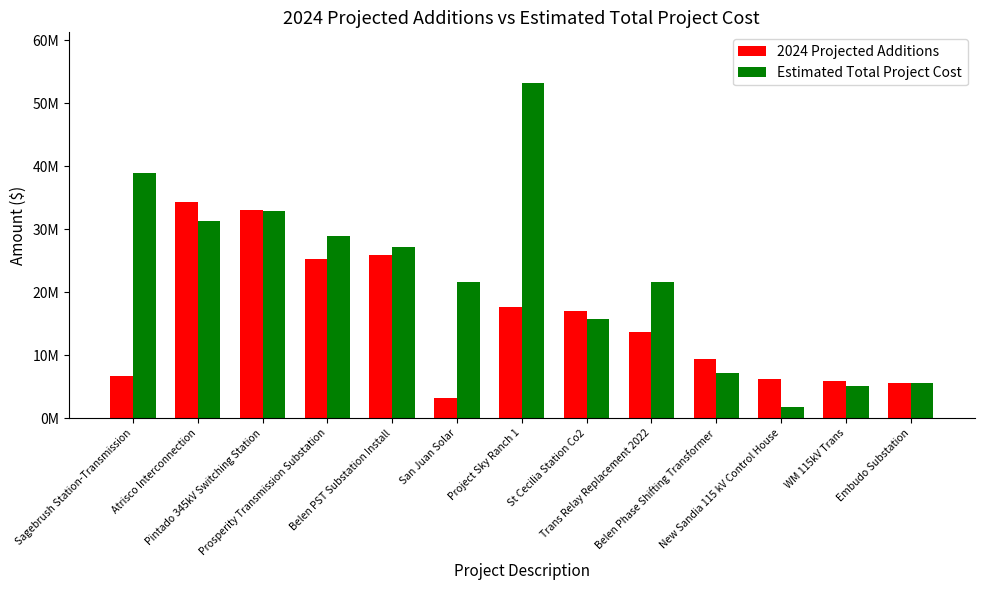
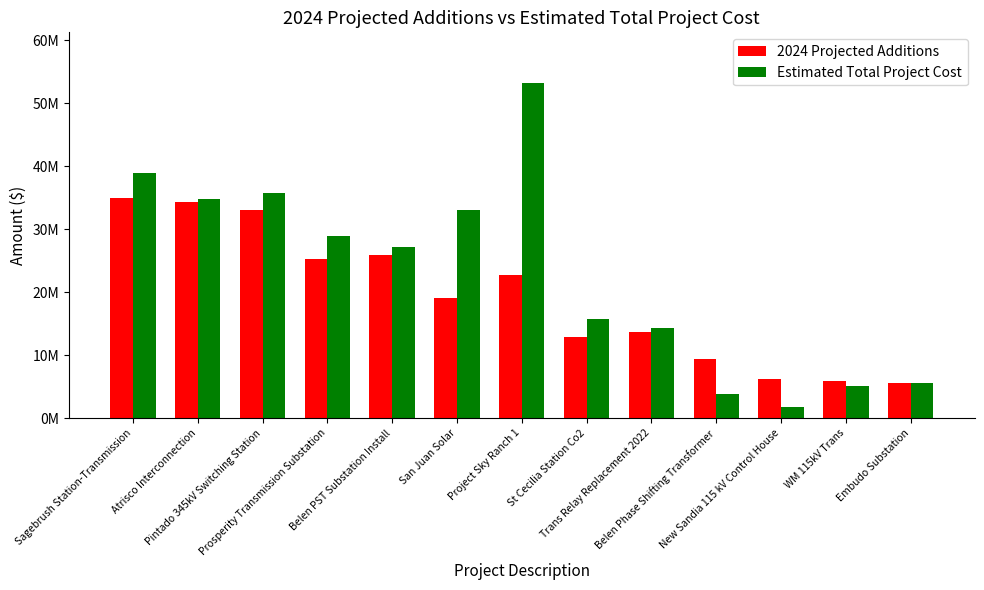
  {
    "2024 Projected Additions": {
-     "Sagebrush Station-Transmission": 7000000,
+     "Sagebrush Station-Transmission": 35000000,
      "Atrisco Interconnection": 34000000,
      "Pintado 345kV Switching Station": 33000000,
      "Prosperity Transmission Substation": 25000000,
      "Belen PST Substation Install": 26000000,
-     "San Juan Solar": 3000000,
-     "Project Sky Ranch 1": 18000000,
-     "St Cecilia Station Co2": 17000000,
+     "San Juan Solar": 19000000,
+     "Project Sky Ranch 1": 23000000,
+     "St Cecilia Station Co2": 13000000,
      "Trans Relay Replacement 2022": 14000000,
      "Belen Phase Shifting Transformer": 9000000,
      "New Sandia 115 kV Control House": 6000000,
      "WM 115kV Trans": 6000000,
      "Embudo Substation": 6000000
    },
    "Estimated Total Project Cost": {
      "Sagebrush Station-Transmission": 39000000,
-     "Atrisco Interconnection": 31000000,
-     "Pintado 345kV Switching Station": 33000000,
+     "Atrisco Interconnection": 35000000,
+     "Pintado 345kV Switching Station": 36000000,
      "Prosperity Transmission Substation": 29000000,
      "Belen PST Substation Install": 27000000,
-     "San Juan Solar": 22000000,
+     "San Juan Solar": 33000000,
      "Project Sky Ranch 1": 53000000,
      "St Cecilia Station Co2": 16000000,
-     "Trans Relay Replacement 2022": 22000000,
-     "Belen Phase Shifting Transformer": 7000000,
+     "Trans Relay Replacement 2022": 14000000,
+     "Belen Phase Shifting Transformer": 4000000,
      "New Sandia 115 kV Control House": 2000000,
      "WM 115kV Trans": 5000000,
      "Embudo Substation": 6000000
    }
  }
